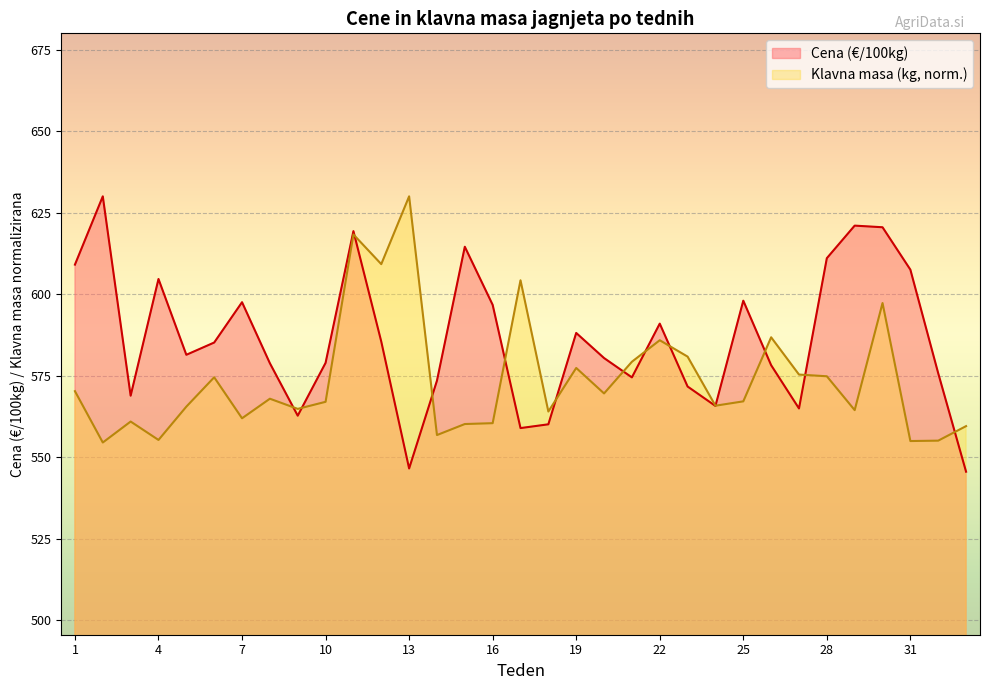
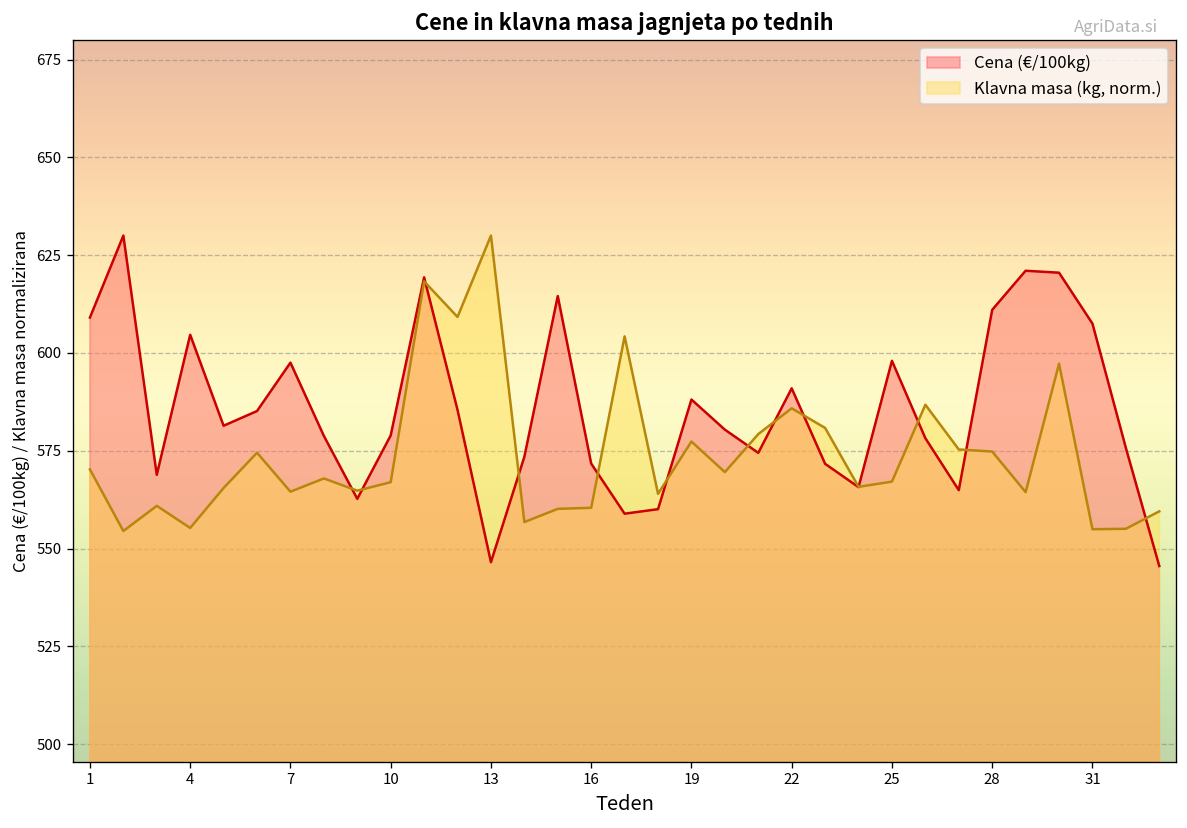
  {
    "Cena (€/100kg)": {
      "1": 609,
      "4": 605,
      "7": 598,
      "10": 579,
      "13": 547,
-     "16": 597,
+     "16": 572,
      "19": 588,
      "22": 591,
      "25": 598,
      "28": 611,
      "31": 608
    },
    "Klavna masa (kg, norm.)": {
      "1": 570,
      "4": 555,
-     "7": 562,
+     "7": 565,
      "10": 567,
      "13": 630,
      "16": 560,
      "19": 577,
      "22": 586,
      "25": 567,
      "28": 575,
      "31": 555
    }
  }
